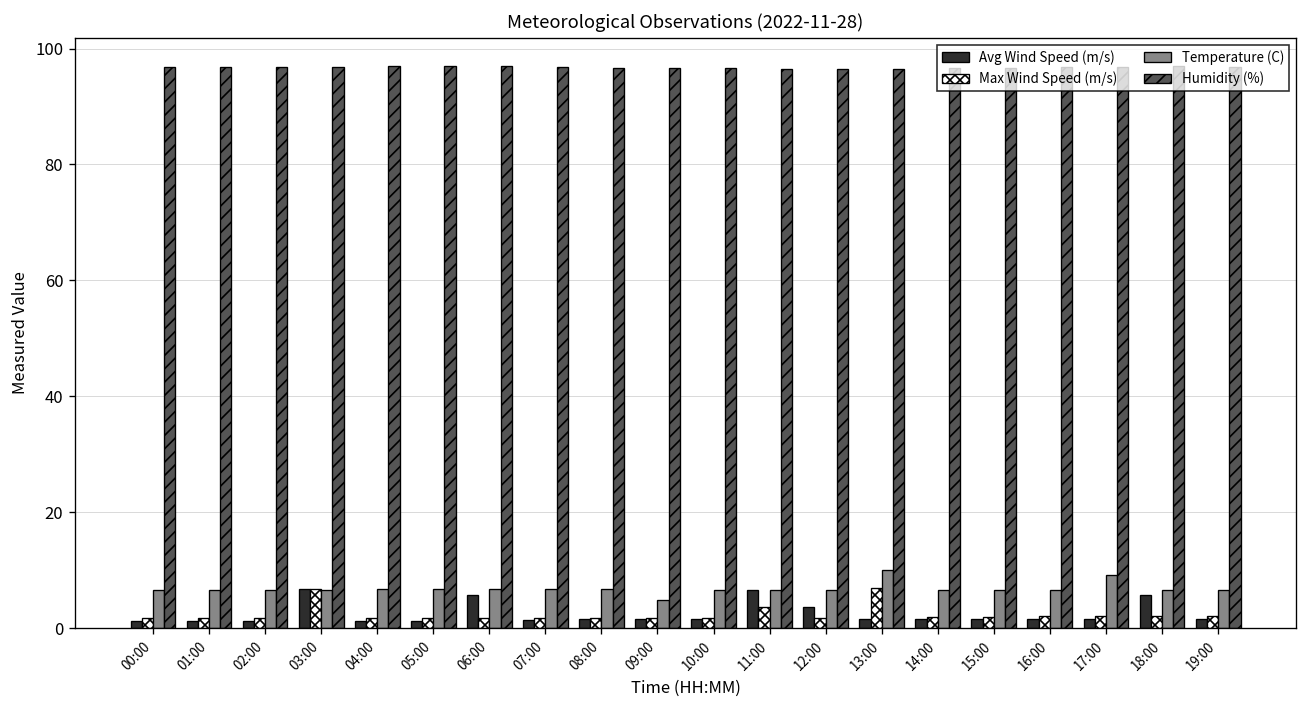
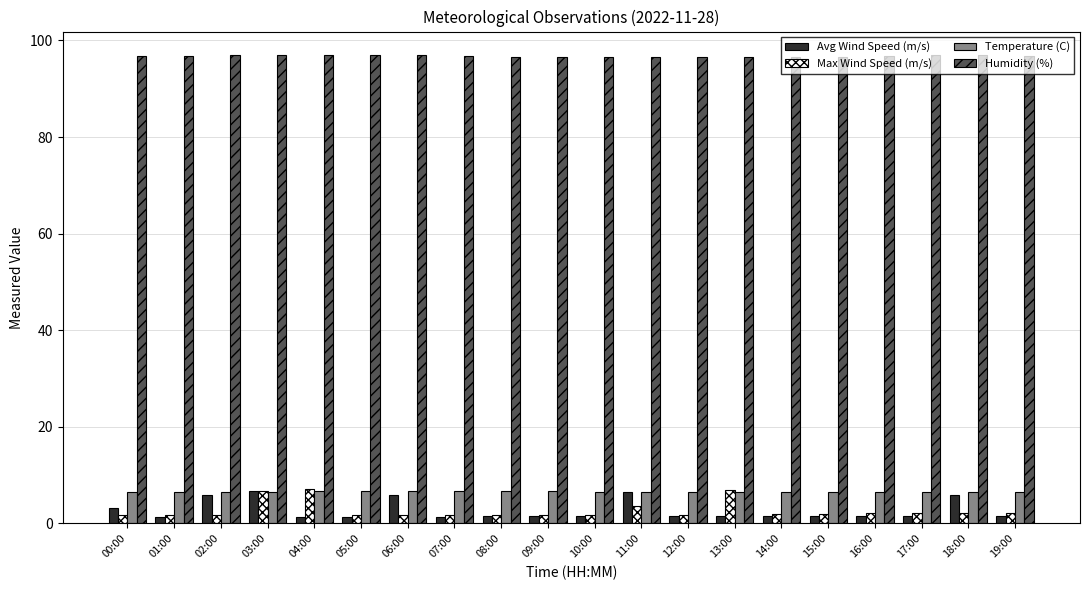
  {
    "Avg Wind Speed (m/s)": {
-     "00:00": 1,
+     "00:00": 3,
      "01:00": 1,
-     "02:00": 1,
+     "02:00": 6,
      "03:00": 7,
      "04:00": 1,
      "05:00": 1,
      "06:00": 6,
      "07:00": 1,
      "08:00": 2,
      "09:00": 2,
      "10:00": 2,
      "11:00": 7,
-     "12:00": 4,
+     "12:00": 2,
      "13:00": 2,
      "14:00": 2,
      "15:00": 2,
      "16:00": 2,
      "17:00": 2,
      "18:00": 6,
      "19:00": 2
    },
    "Max Wind Speed (m/s)": {
      "00:00": 2,
      "01:00": 2,
      "02:00": 2,
      "03:00": 7,
-     "04:00": 2,
+     "04:00": 7,
      "05:00": 2,
      "06:00": 2,
      "07:00": 2,
      "08:00": 2,
      "09:00": 2,
      "10:00": 2,
      "11:00": 4,
      "12:00": 2,
      "13:00": 7,
      "14:00": 2,
      "15:00": 2,
      "16:00": 2,
      "17:00": 2,
      "18:00": 2,
      "19:00": 2
    },
    "Temperature (C)": {
      "00:00": 7,
      "01:00": 7,
      "02:00": 7,
      "03:00": 7,
      "04:00": 7,
      "05:00": 7,
      "06:00": 7,
      "07:00": 7,
      "08:00": 7,
-     "09:00": 5,
+     "09:00": 7,
      "10:00": 7,
      "11:00": 7,
      "12:00": 7,
-     "13:00": 10,
+     "13:00": 7,
      "14:00": 7,
      "15:00": 7,
      "16:00": 7,
-     "17:00": 9,
+     "17:00": 7,
      "18:00": 7,
      "19:00": 7
    },
    "Humidity (%)": {
      "00:00": 97,
      "01:00": 97,
      "02:00": 97,
      "03:00": 97,
      "04:00": 97,
      "05:00": 97,
      "06:00": 97,
      "07:00": 97,
      "08:00": 97,
      "09:00": 97,
      "10:00": 97,
      "11:00": 97,
      "12:00": 97,
      "13:00": 97
    }
  }
